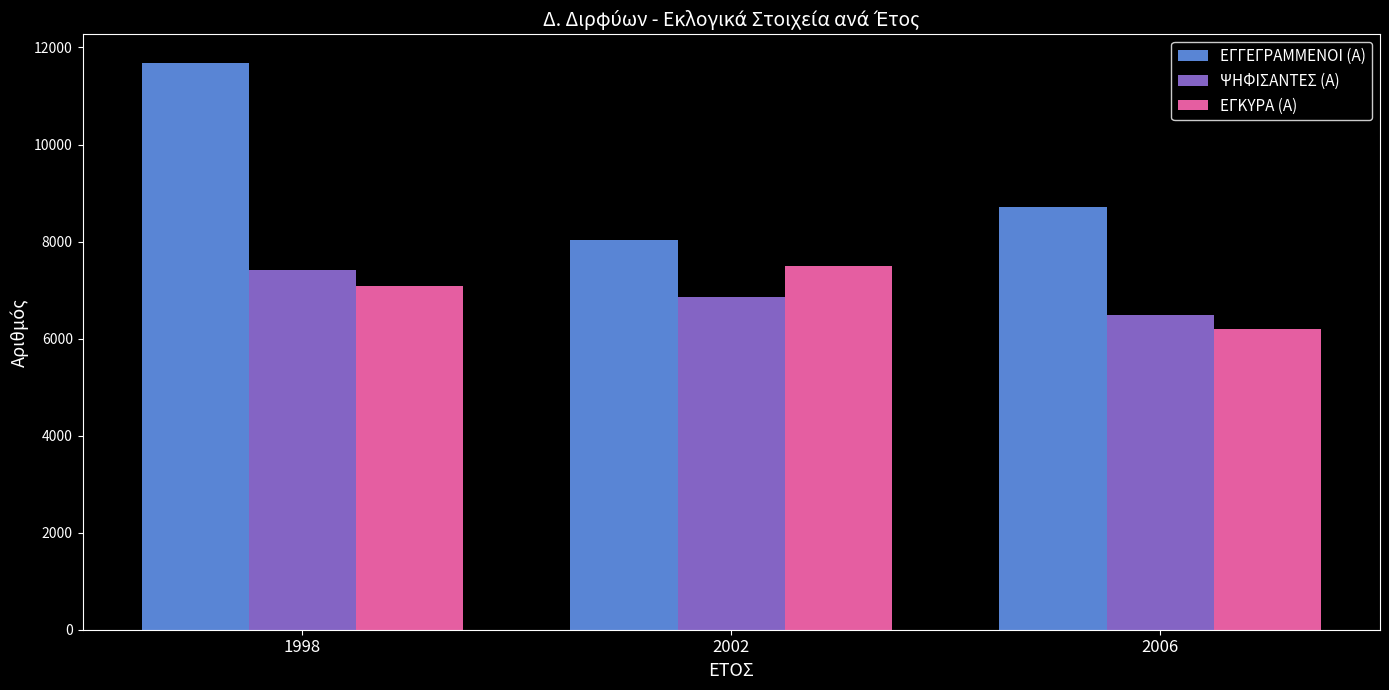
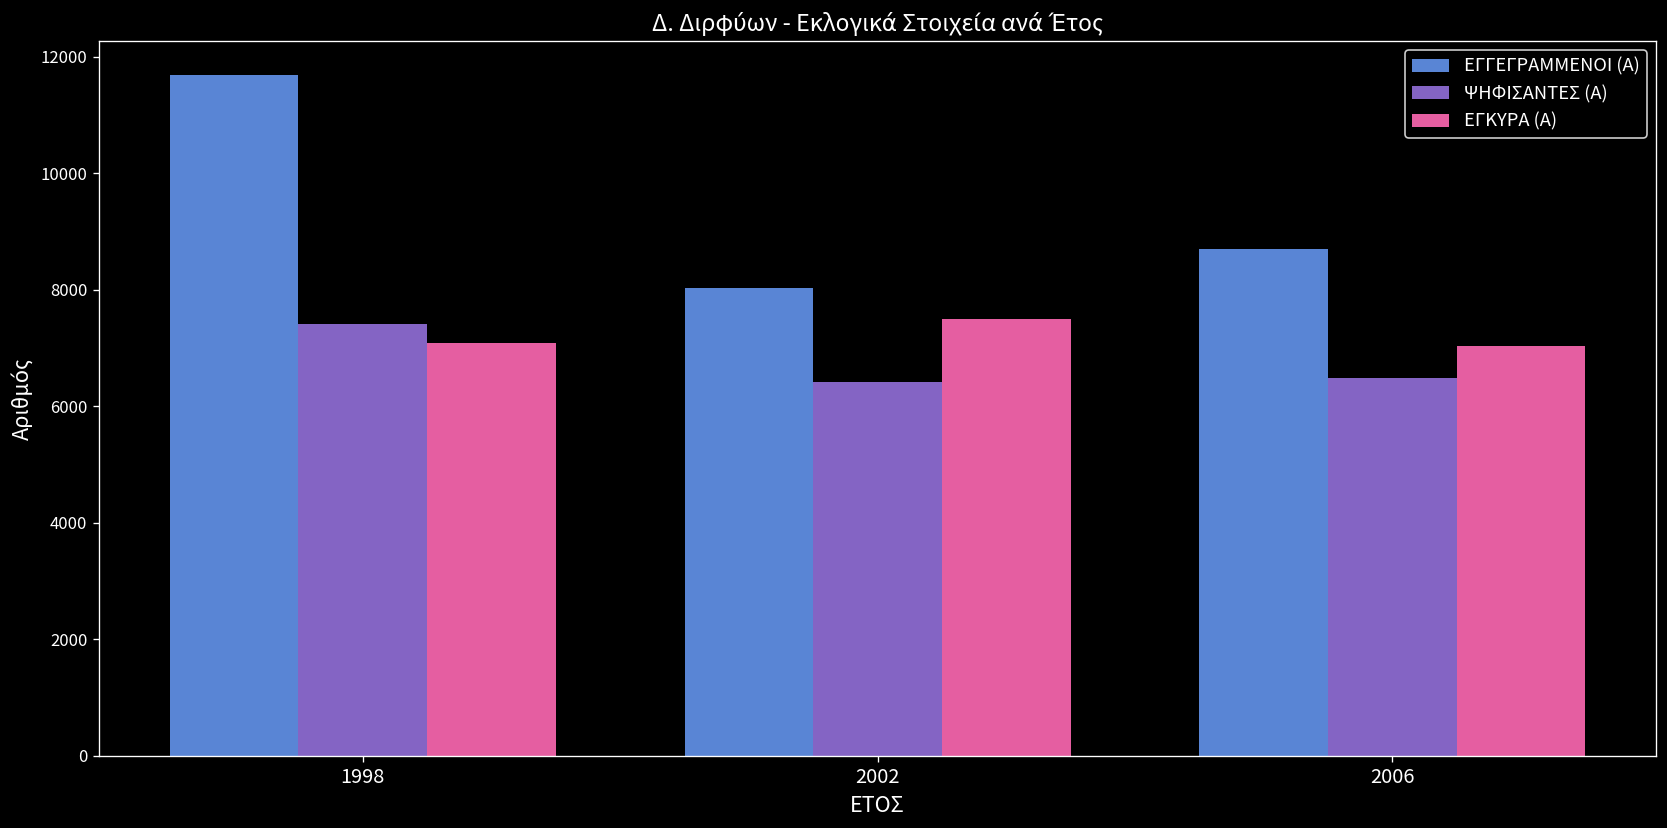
  {
    "ΕΓΓΕΓΡΑΜΜΕΝΟΙ (Α)": {
      "1998": 11700,
      "2002": 8000,
      "2006": 8700
    },
    "ΨΗΦΙΣΑΝΤΕΣ (Α)": {
      "1998": 7400,
-     "2002": 6900,
+     "2002": 6400,
      "2006": 6500
    },
    "ΕΓΚΥΡΑ (Α)": {
      "1998": 7100,
      "2002": 7500,
-     "2006": 6200
+     "2006": 7000
    }
  }
